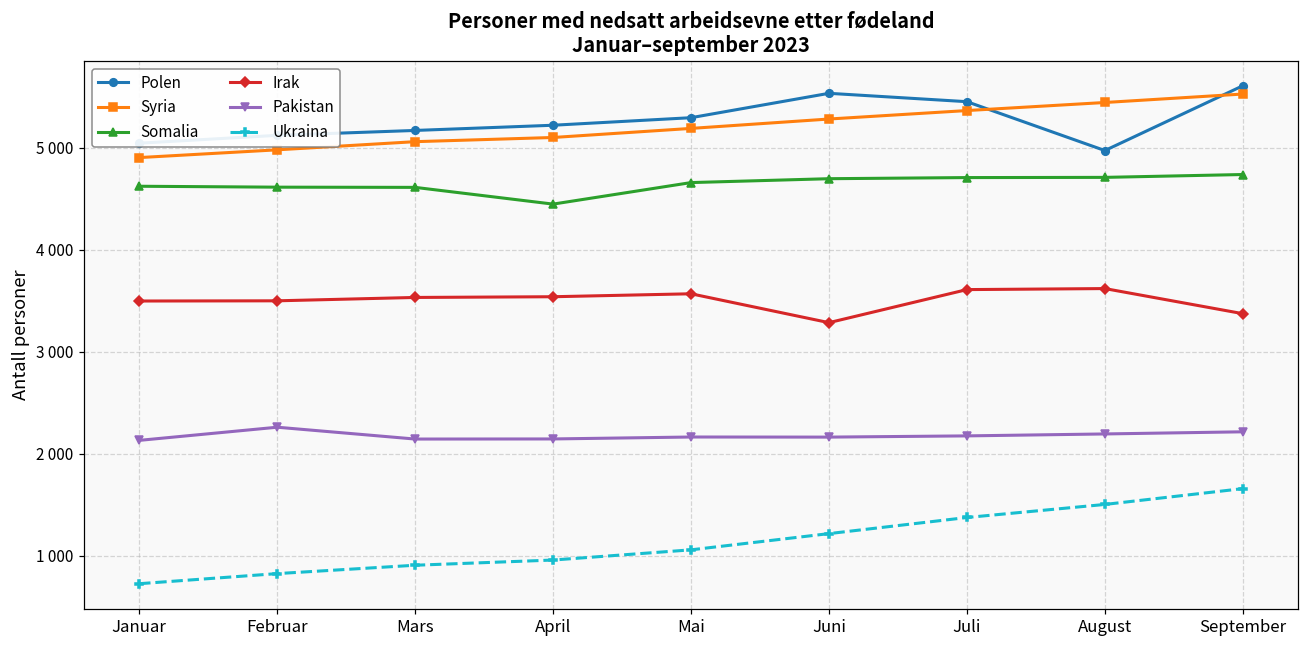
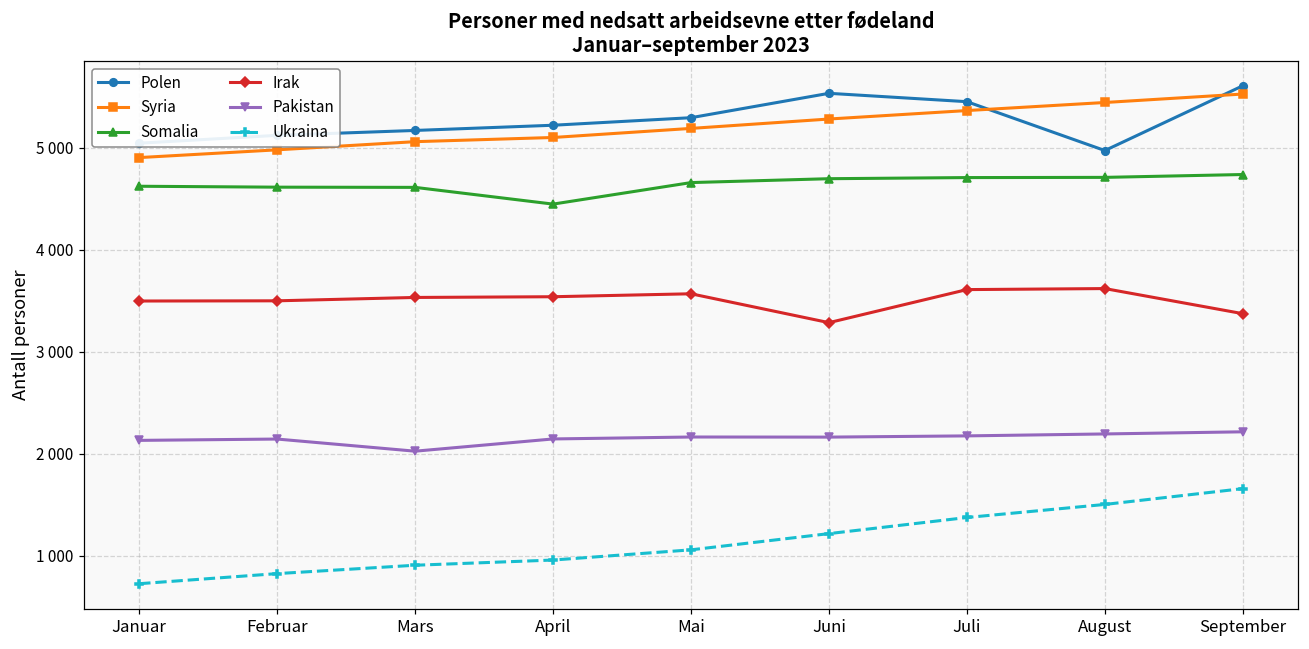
  {
    "Polen": {
      "Januar": 5000,
      "Mars": 5200,
      "April": 5200,
      "Mai": 5300,
      "Juni": 5500,
      "Juli": 5500,
      "August": 5000,
      "September": 5600
    },
    "Syria": {
      "Januar": 4900,
      "Februar": 5000,
      "Mars": 5100,
      "April": 5100,
      "Mai": 5200,
      "Juni": 5300,
      "Juli": 5400,
      "August": 5400,
      "September": 5500
    },
    "Somalia": {
      "Januar": 4600,
      "Februar": 4600,
      "Mars": 4600,
      "April": 4400,
      "Mai": 4700,
      "Juni": 4700,
      "Juli": 4700,
      "August": 4700,
      "September": 4700
    },
    "Irak": {
      "Januar": 3500,
      "Februar": 3500,
      "Mars": 3500,
      "April": 3500,
      "Mai": 3600,
      "Juni": 3300,
      "Juli": 3600,
      "August": 3600,
      "September": 3400
    },
    "Pakistan": {
      "Januar": 2100,
-     "Februar": 2300,
-     "Mars": 2100,
+     "Februar": 2100,
+     "Mars": 2000,
      "April": 2100,
      "Mai": 2200,
      "Juni": 2200,
      "Juli": 2200,
      "August": 2200,
      "September": 2200
    },
    "Ukraina": {
      "Januar": 700,
      "Februar": 800,
      "Mars": 900,
      "April": 1000,
      "Mai": 1100,
      "Juni": 1200,
      "Juli": 1400,
      "August": 1500,
      "September": 1700
    }
  }
